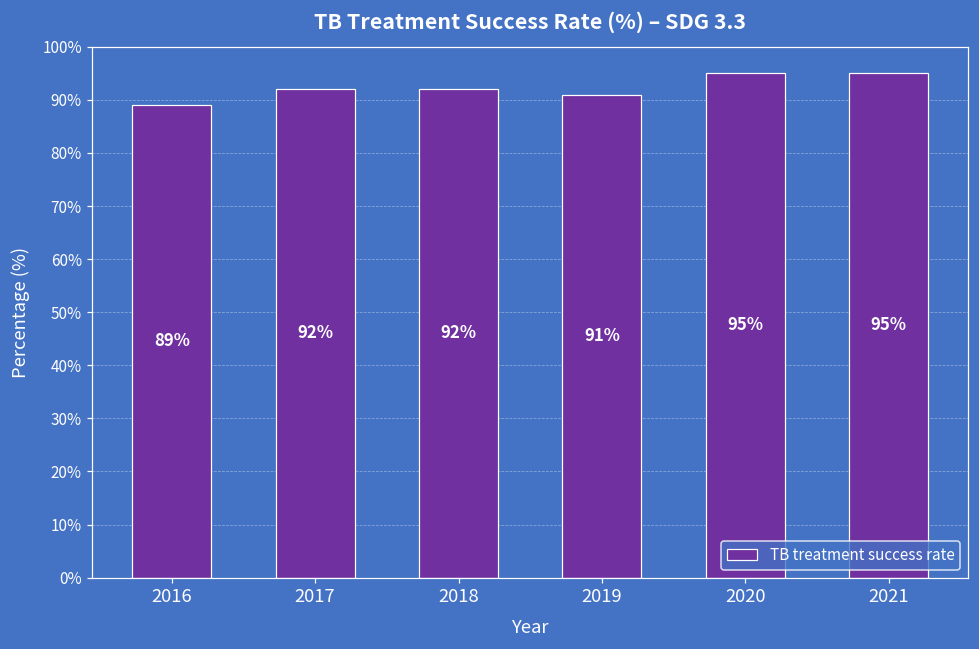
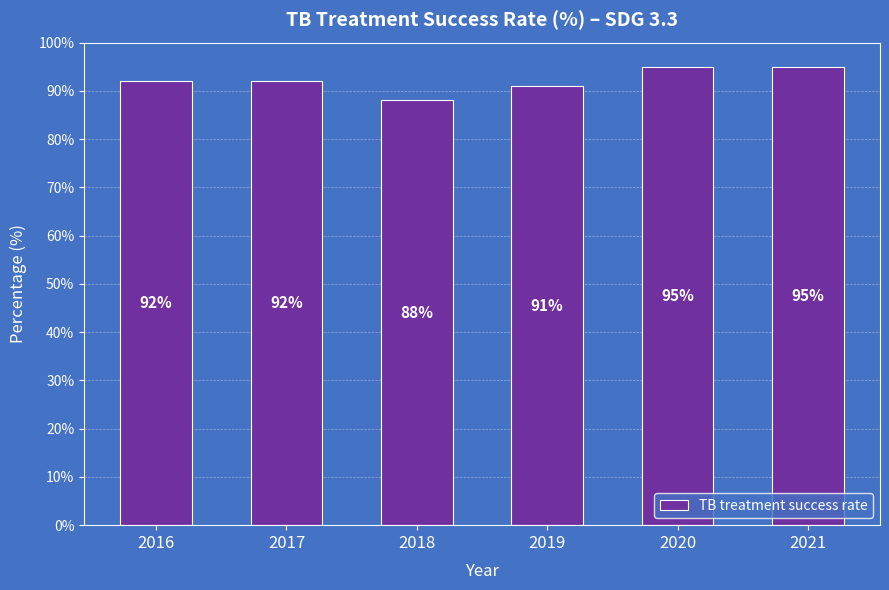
  {
-   "2016": "89%",
+   "2016": "92%",
    "2017": "92%",
-   "2018": "92%",
+   "2018": "88%",
    "2019": "91%",
    "2020": "95%",
    "2021": "95%"
  }
